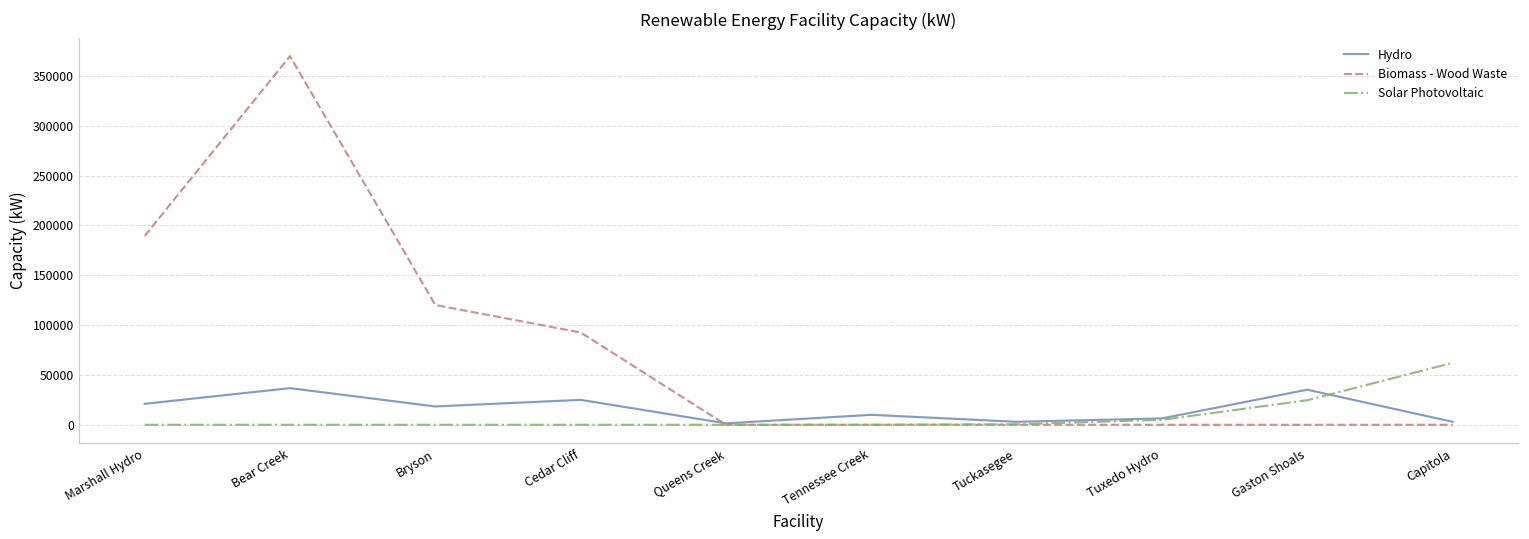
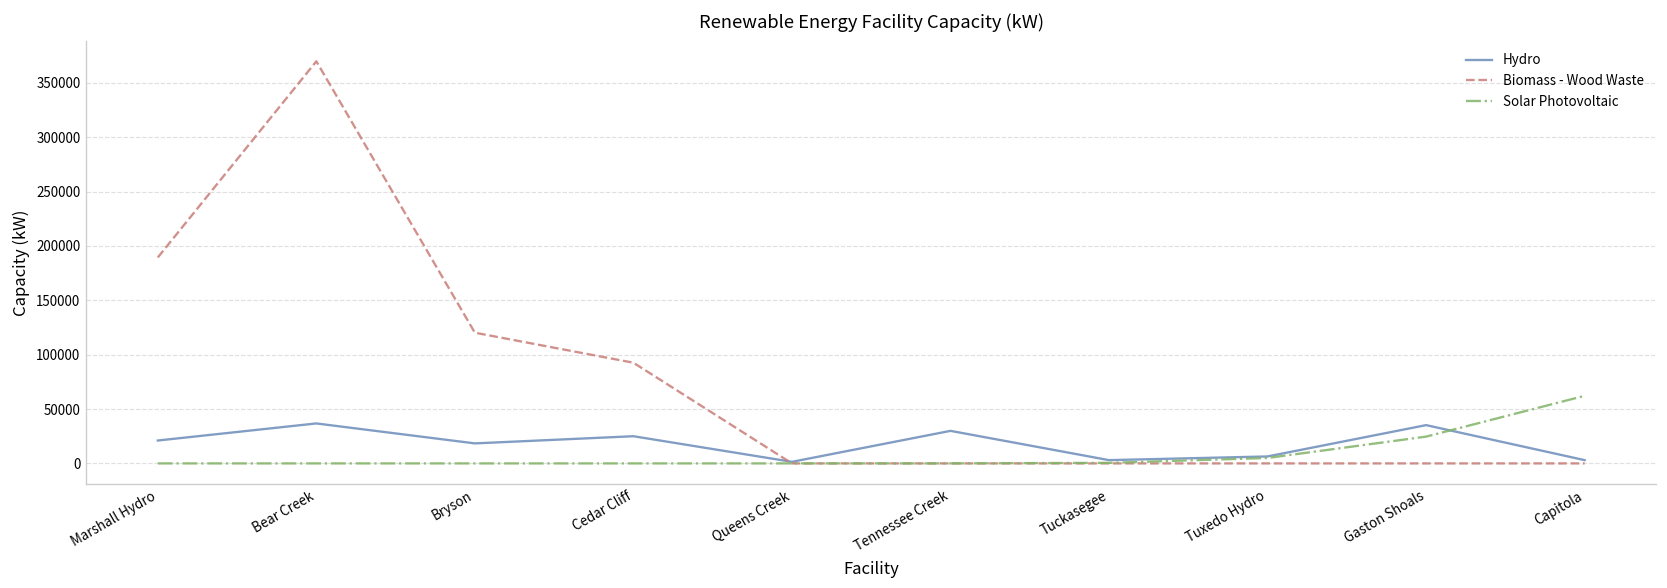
  {
    "Hydro": {
      "Marshall Hydro": 20000,
      "Bear Creek": 40000,
      "Bryson": 20000,
      "Cedar Cliff": 30000,
-     "Tennessee Creek": 10000,
+     "Tennessee Creek": 30000,
      "Gaston Shoals": 40000,
      "Capitola": 0
    },
    "Biomass - Wood Waste": {
      "Marshall Hydro": 190000,
      "Bear Creek": 370000,
      "Bryson": 120000,
      "Cedar Cliff": 90000,
      "Tuxedo Hydro": 0,
      "Gaston Shoals": 0,
      "Capitola": 0
    },
    "Solar Photovoltaic": {
      "Marshall Hydro": 0,
      "Bear Creek": 0,
      "Bryson": 0,
      "Cedar Cliff": 0,
      "Gaston Shoals": 20000,
      "Capitola": 60000
    }
  }
